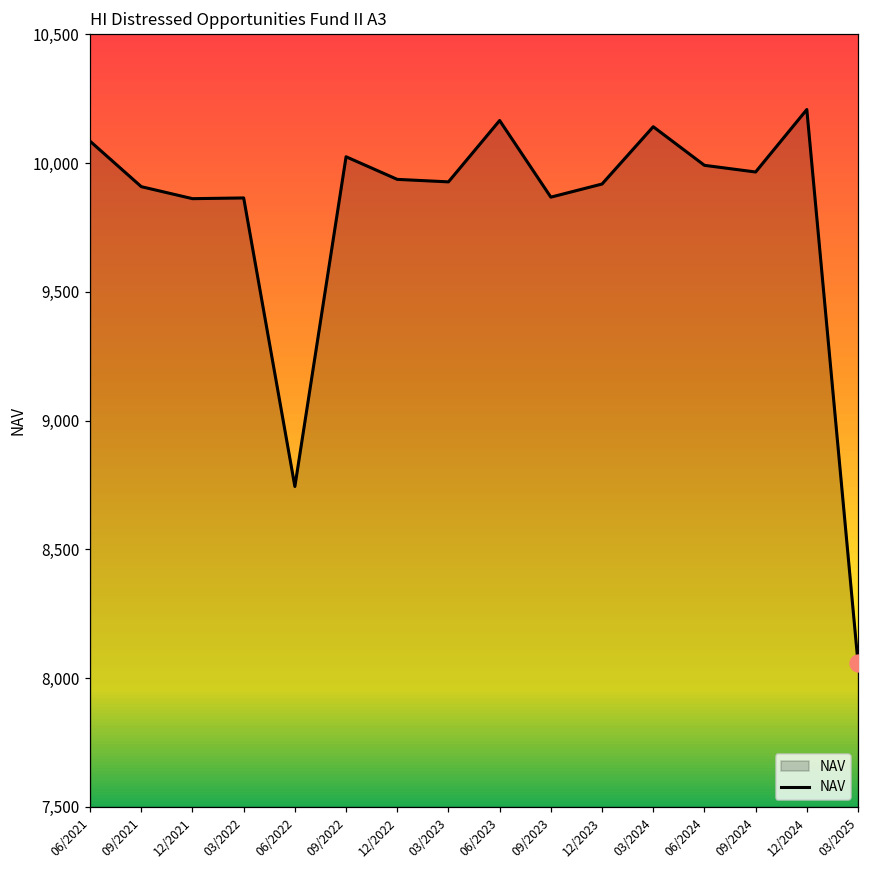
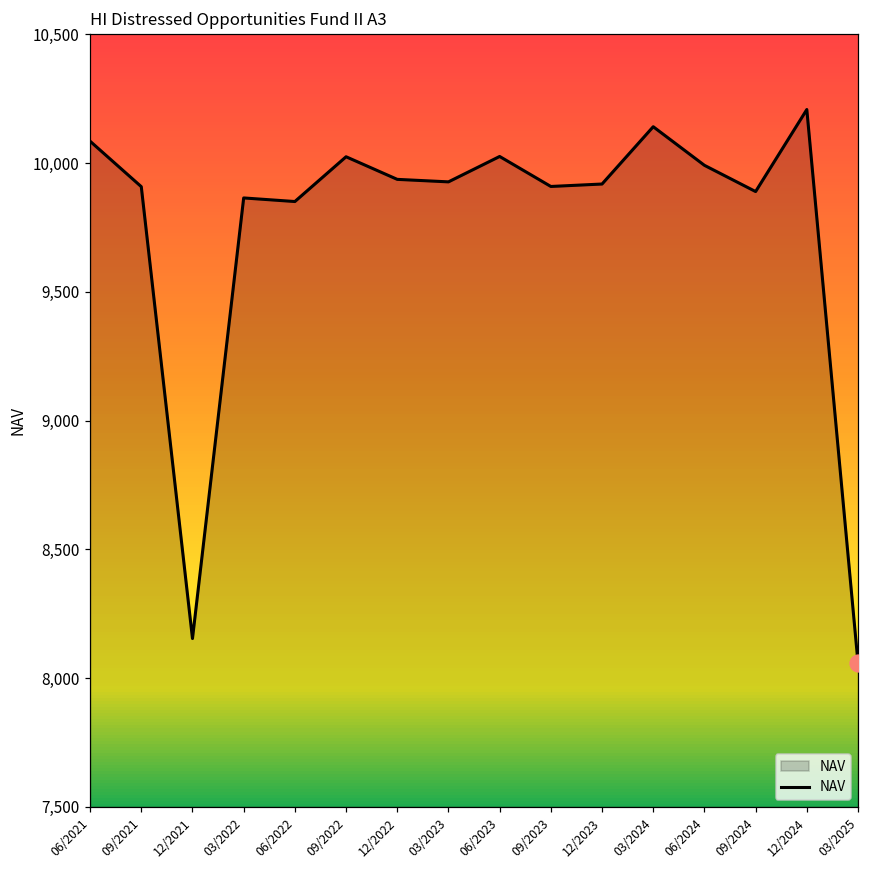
  {
    "NAV": {
      "06/2021": "10,090",
      "09/2021": "9,910",
-     "12/2021": "9,860",
+     "12/2021": "8,150",
      "03/2022": "9,860",
-     "06/2022": "8,740",
+     "06/2022": "9,850",
      "09/2022": "10,020",
      "12/2022": "9,940",
      "03/2023": "9,930",
-     "06/2023": "10,170",
-     "09/2023": "9,870",
+     "06/2023": "10,030",
+     "09/2023": "9,910",
      "12/2023": "9,920",
      "03/2024": "10,140",
      "06/2024": "9,990",
-     "09/2024": "9,970",
+     "09/2024": "9,890",
      "12/2024": "10,210"
    }
  }
